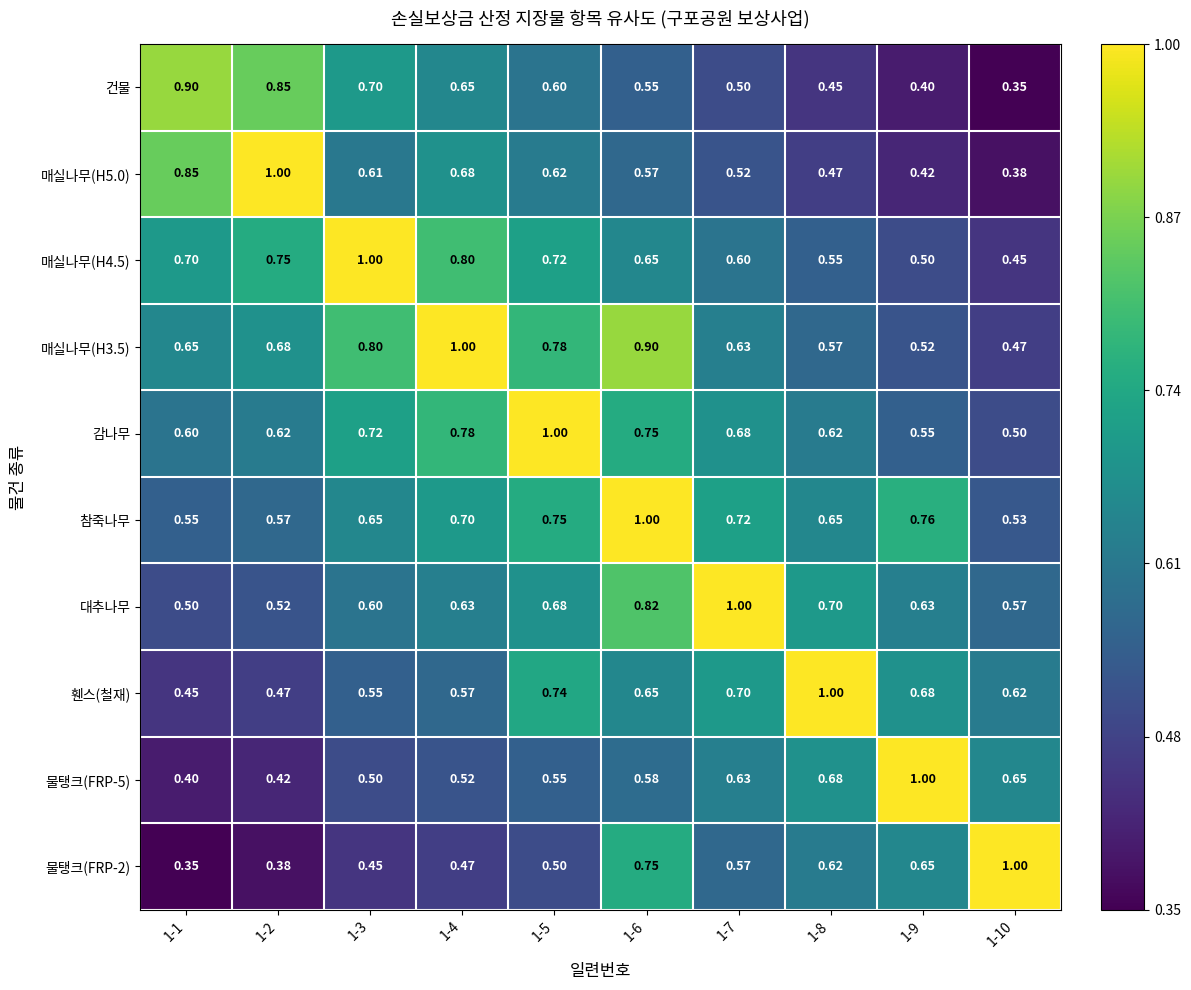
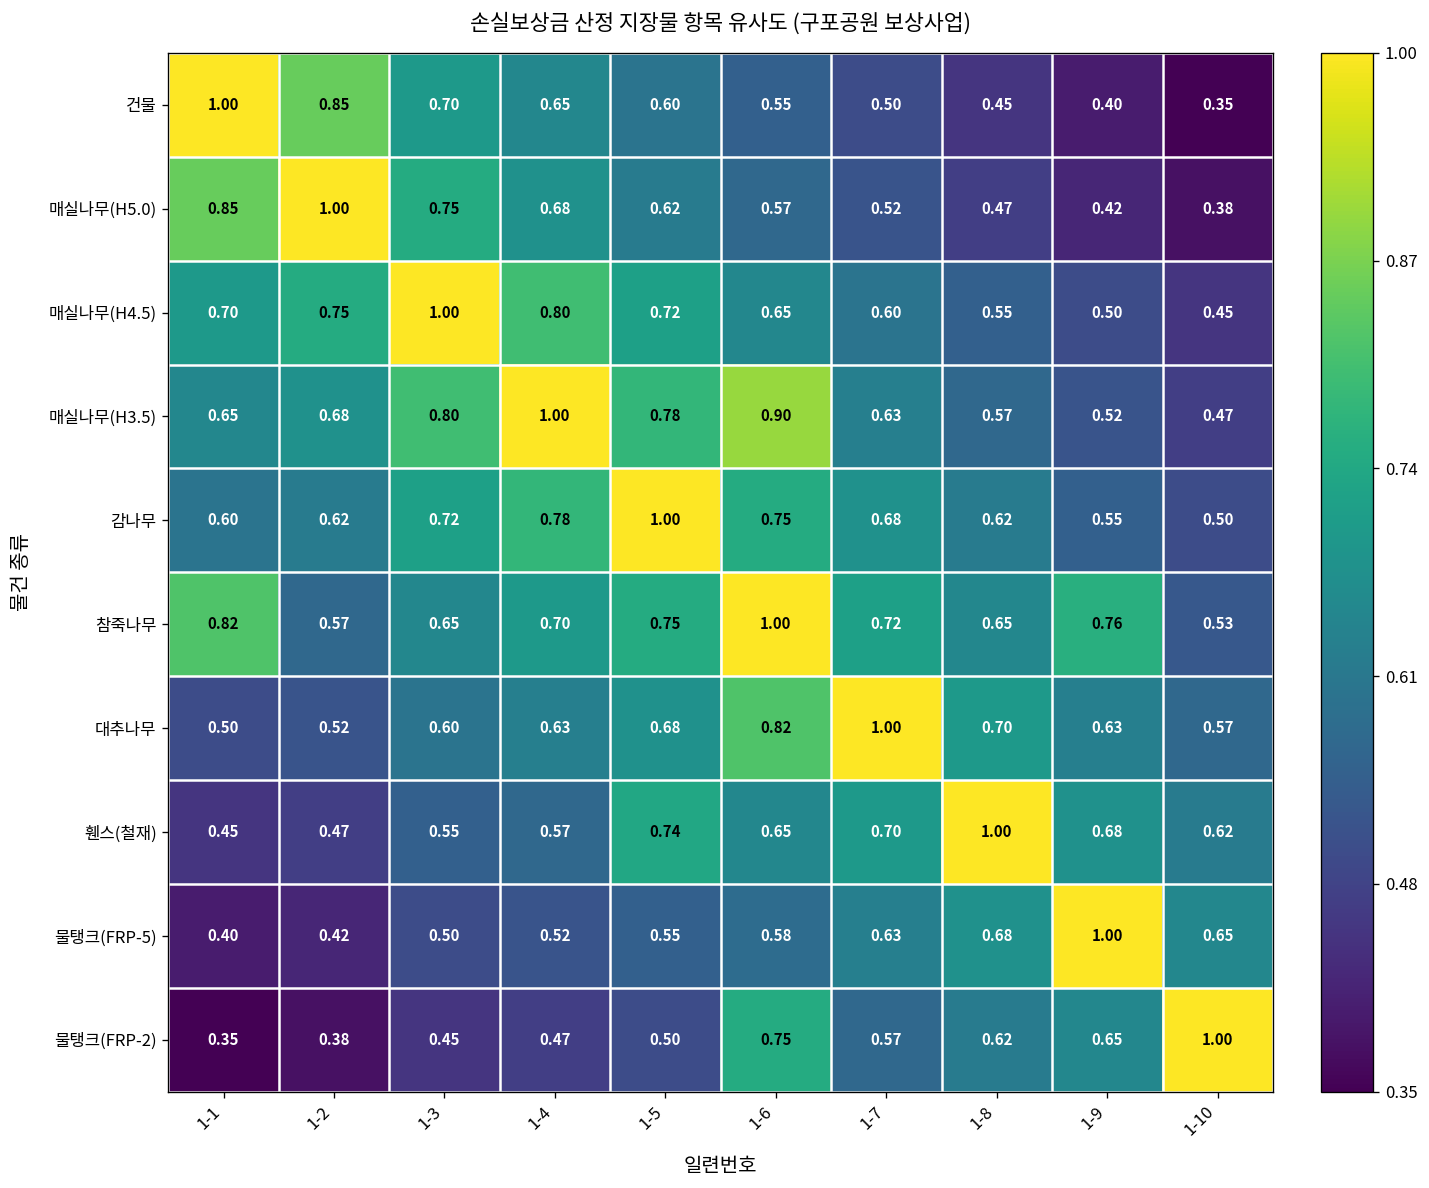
  {
    "건물": {
-     "1-1": 0.90,
+     "1-1": 1.00,
      "1-2": 0.85,
      "1-3": 0.70,
      "1-4": 0.65,
      "1-5": 0.60,
      "1-6": 0.55,
      "1-7": 0.50,
      "1-8": 0.45,
      "1-9": 0.40,
      "1-10": 0.35
    },
    "매실나무(H5.0)": {
      "1-1": 0.85,
      "1-2": 1.00,
-     "1-3": 0.61,
+     "1-3": 0.75,
      "1-4": 0.68,
      "1-5": 0.62,
      "1-6": 0.57,
      "1-7": 0.52,
      "1-8": 0.47,
      "1-9": 0.42,
      "1-10": 0.38
    },
    "매실나무(H4.5)": {
      "1-1": 0.70,
      "1-2": 0.75,
      "1-3": 1.00,
      "1-4": 0.80,
      "1-5": 0.72,
      "1-6": 0.65,
      "1-7": 0.60,
      "1-8": 0.55,
      "1-9": 0.50,
      "1-10": 0.45
    },
    "매실나무(H3.5)": {
      "1-1": 0.65,
      "1-2": 0.68,
      "1-3": 0.80,
      "1-4": 1.00,
      "1-5": 0.78,
      "1-6": 0.90,
      "1-7": 0.63,
      "1-8": 0.57,
      "1-9": 0.52,
      "1-10": 0.47
    },
    "감나무": {
      "1-1": 0.60,
      "1-2": 0.62,
      "1-3": 0.72,
      "1-4": 0.78,
      "1-5": 1.00,
      "1-6": 0.75,
      "1-7": 0.68,
      "1-8": 0.62,
      "1-9": 0.55,
      "1-10": 0.50
    },
    "참죽나무": {
-     "1-1": 0.55,
+     "1-1": 0.82,
      "1-2": 0.57,
      "1-3": 0.65,
      "1-4": 0.70,
      "1-5": 0.75,
      "1-6": 1.00,
      "1-7": 0.72,
      "1-8": 0.65,
      "1-9": 0.76,
      "1-10": 0.53
    },
    "대추나무": {
      "1-1": 0.50,
      "1-2": 0.52,
      "1-3": 0.60,
      "1-4": 0.63,
      "1-5": 0.68,
      "1-6": 0.82,
      "1-7": 1.00,
      "1-8": 0.70,
      "1-9": 0.63,
      "1-10": 0.57
    },
    "휀스(철재)": {
      "1-1": 0.45,
      "1-2": 0.47,
      "1-3": 0.55,
      "1-4": 0.57,
      "1-5": 0.74,
      "1-6": 0.65,
      "1-7": 0.70,
      "1-8": 1.00,
      "1-9": 0.68,
      "1-10": 0.62
    },
    "물탱크(FRP-5)": {
      "1-1": 0.40,
      "1-2": 0.42,
      "1-3": 0.50,
      "1-4": 0.52,
      "1-5": 0.55,
      "1-6": 0.58,
      "1-7": 0.63,
      "1-8": 0.68,
      "1-9": 1.00,
      "1-10": 0.65
    },
    "물탱크(FRP-2)": {
      "1-1": 0.35,
      "1-2": 0.38,
      "1-3": 0.45,
      "1-4": 0.47,
      "1-5": 0.50,
      "1-6": 0.75,
      "1-7": 0.57,
      "1-8": 0.62,
      "1-9": 0.65,
      "1-10": 1.00
    }
  }
